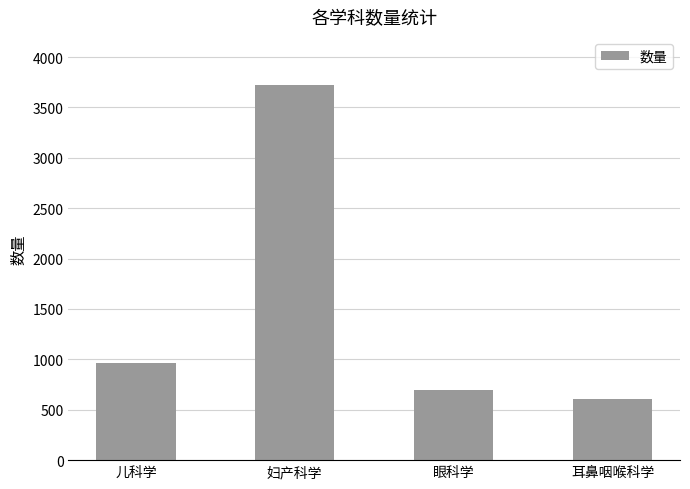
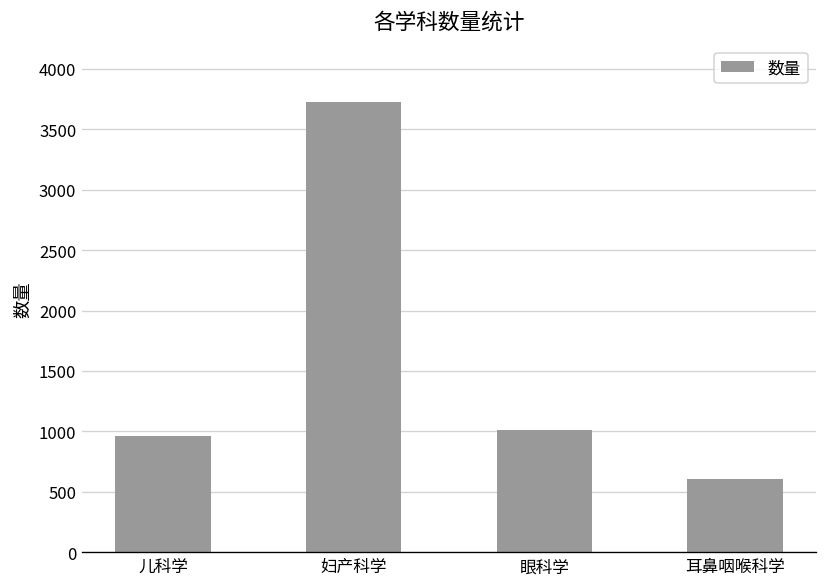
  {
    "儿科学": 960,
    "妇产科学": 3720,
-   "眼科学": 690,
+   "眼科学": 1010,
    "耳鼻咽喉科学": 610
  }
